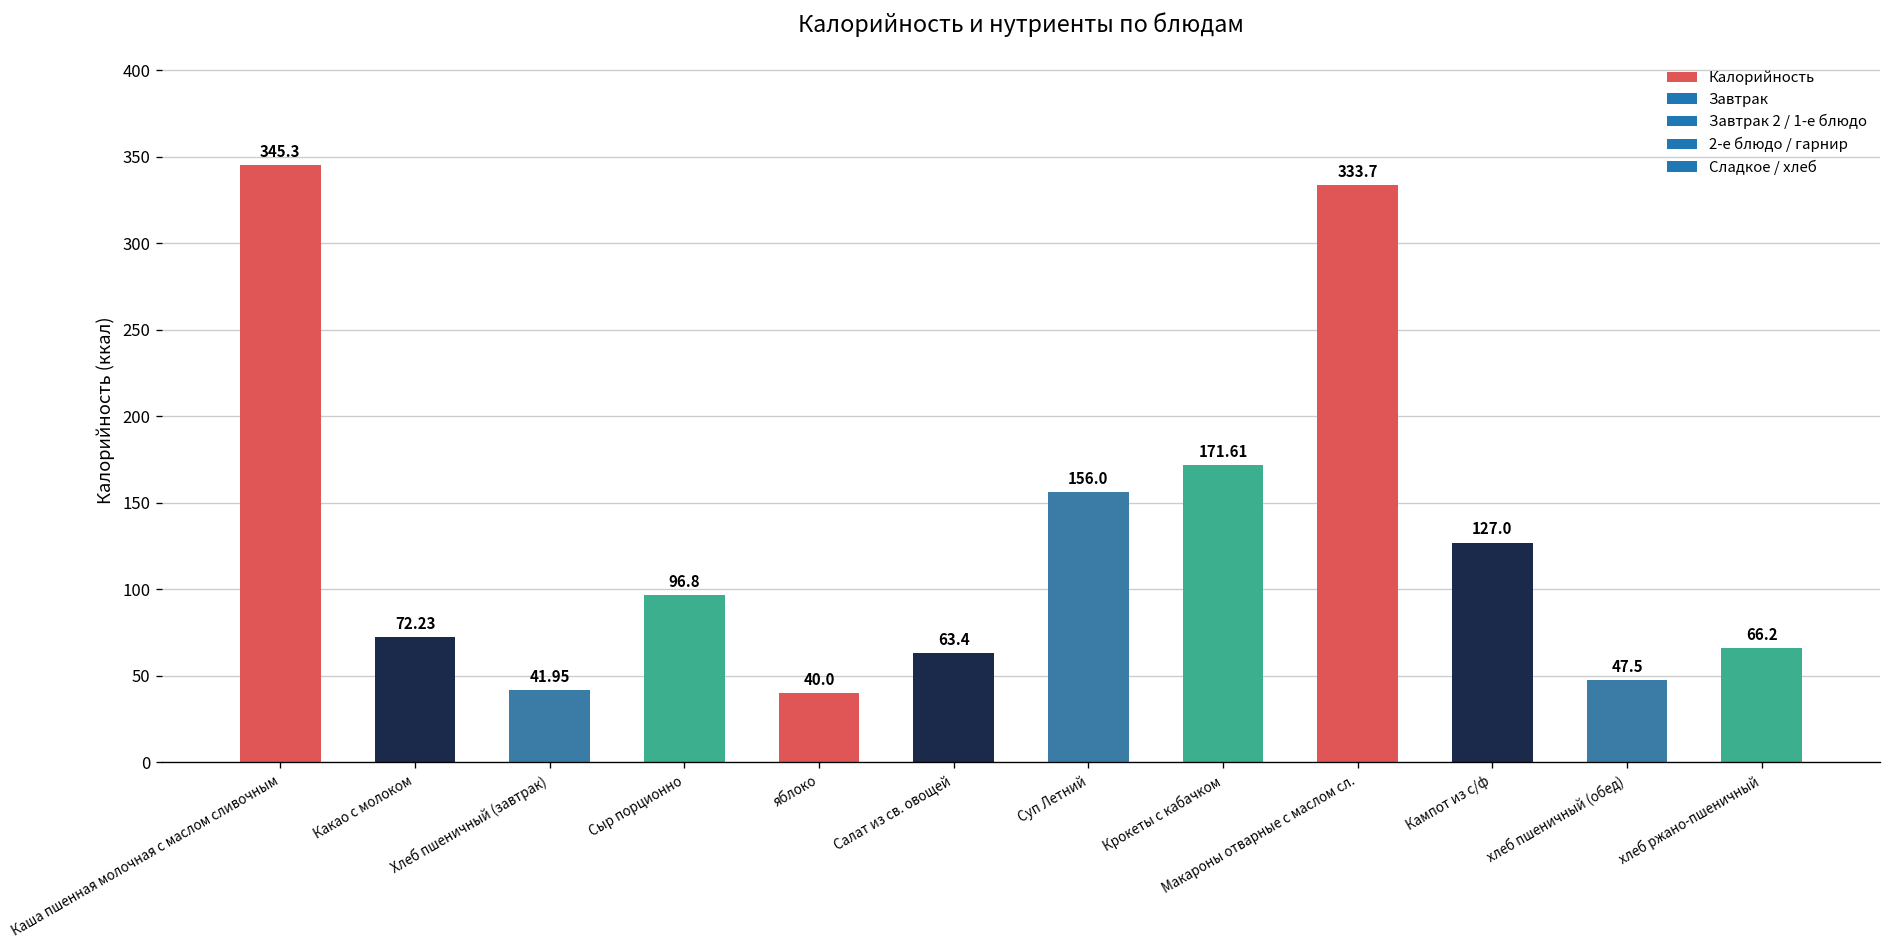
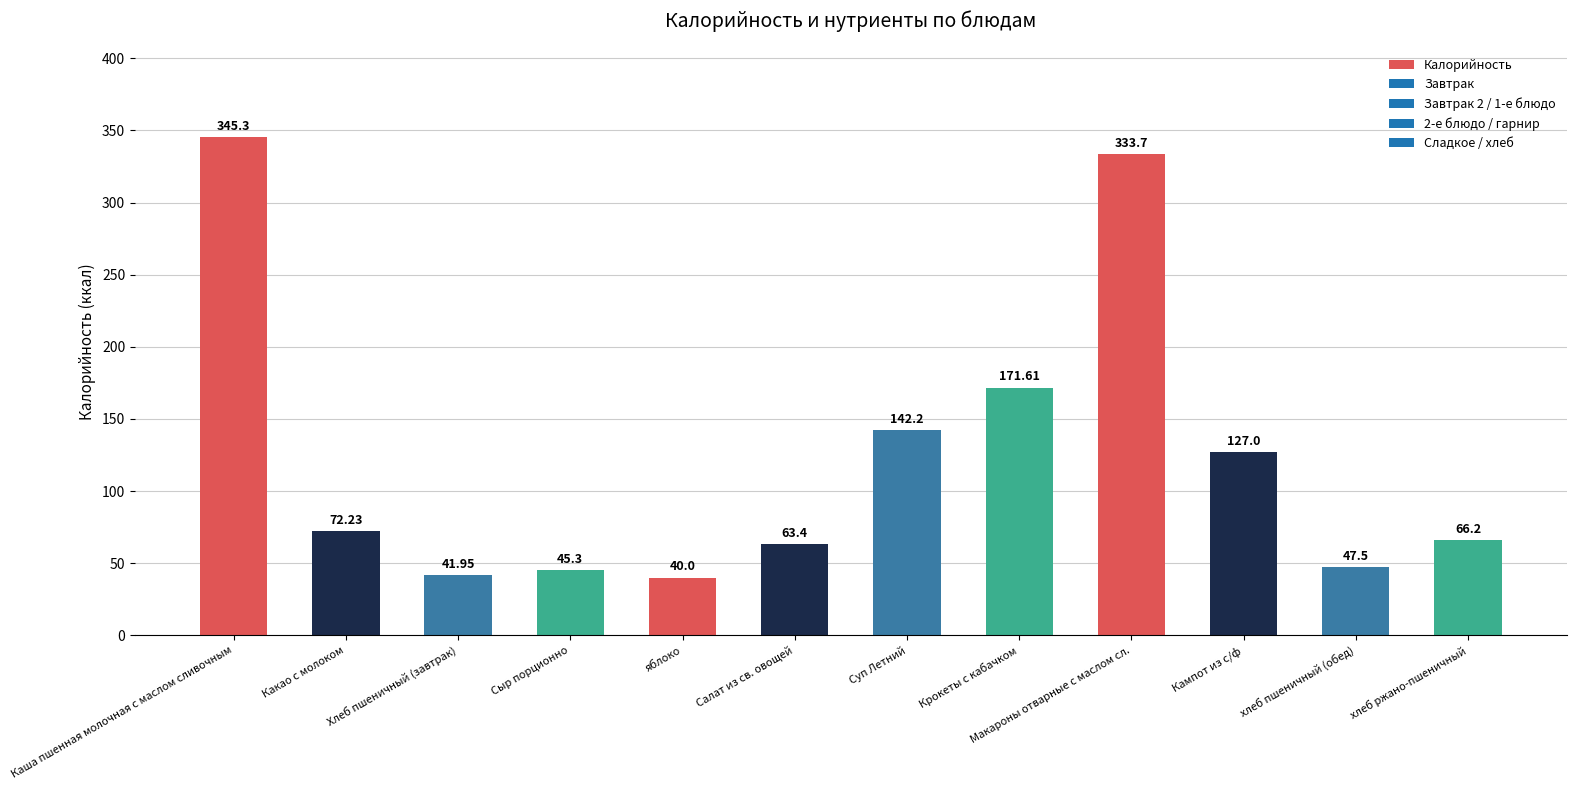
  {
    "Каша пшенная молочная с маслом сливочным": 345.3,
    "Какао с молоком": 72.23,
    "Хлеб пшеничный (завтрак)": 41.95,
-   "Сыр порционно": 96.8,
+   "Сыр порционно": 45.3,
    "яблоко": 40.0,
    "Салат из св. овощей": 63.4,
-   "Суп Летний": 156.0,
+   "Суп Летний": 142.2,
    "Крокеты с кабачком": 171.61,
    "Макароны отварные с маслом сл.": 333.7,
    "Кампот из с/ф": 127.0,
    "хлеб пшеничный (обед)": 47.5,
    "хлеб ржано-пшеничный": 66.2
  }
